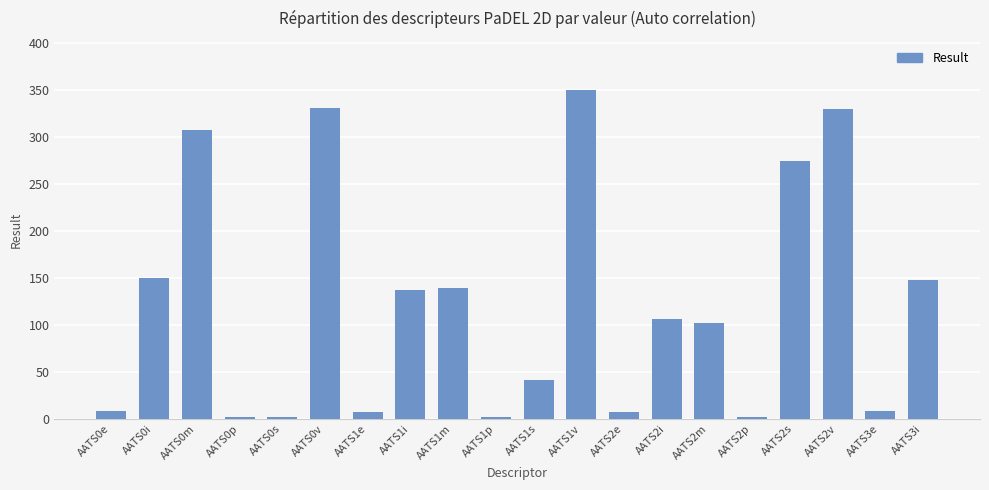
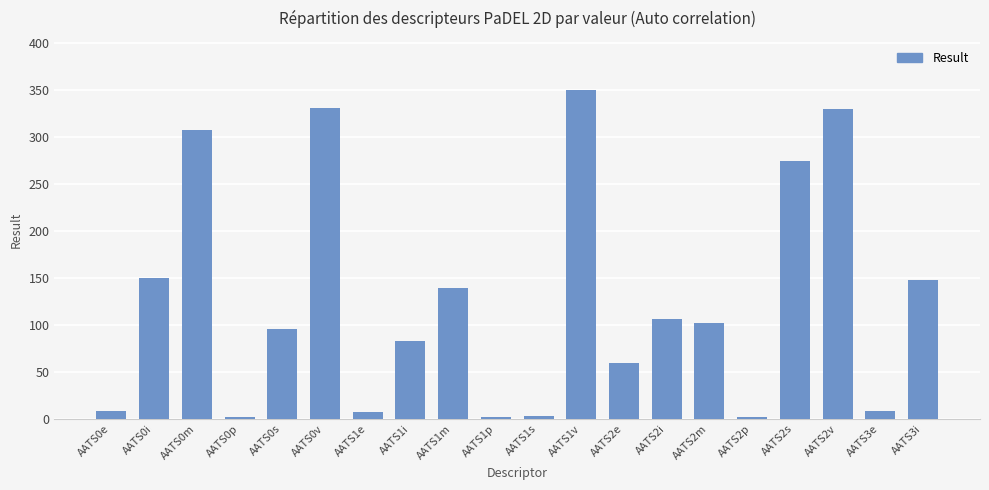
  {
    "AATS0e": 10,
    "AATS0i": 150,
    "AATS0m": 310,
-   "AATS0s": 0,
+   "AATS0s": 100,
    "AATS0v": 330,
    "AATS1e": 10,
-   "AATS1i": 140,
+   "AATS1i": 80,
    "AATS1m": 140,
-   "AATS1s": 40,
+   "AATS1s": 0,
    "AATS1v": 350,
-   "AATS2e": 10,
+   "AATS2e": 60,
    "AATS2i": 110,
    "AATS2m": 100,
    "AATS2s": 270,
    "AATS2v": 330,
    "AATS3e": 10,
    "AATS3i": 150
  }
